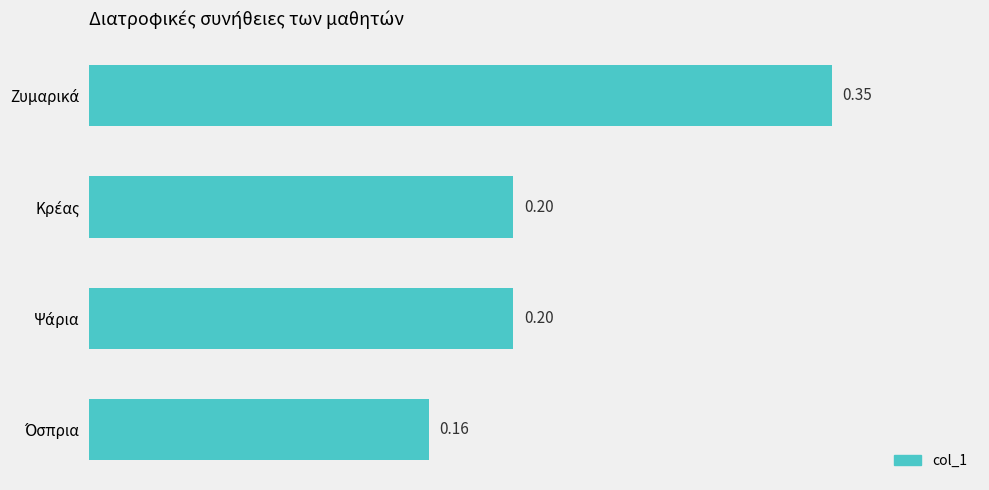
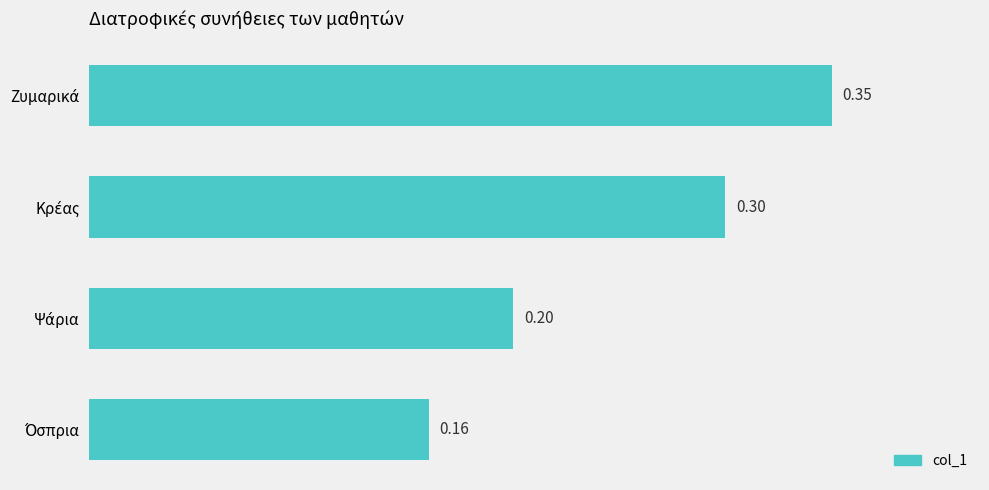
  {
    "Ζυμαρικά": 0.35,
-   "Κρέας": 0.20,
+   "Κρέας": 0.30,
    "Ψάρια": 0.20,
    "Όσπρια": 0.16
  }
